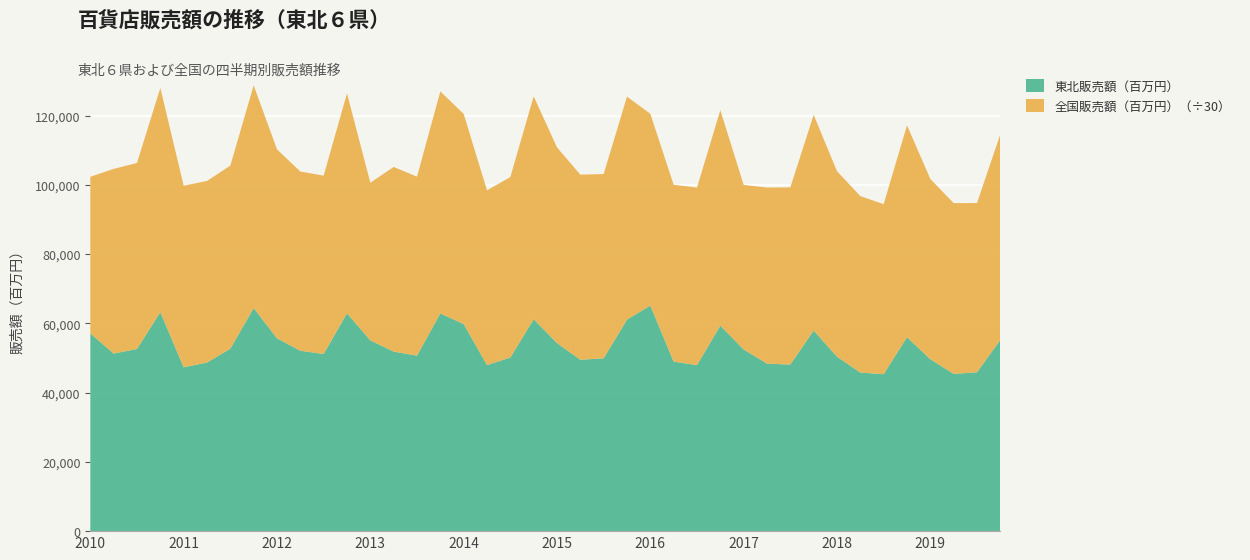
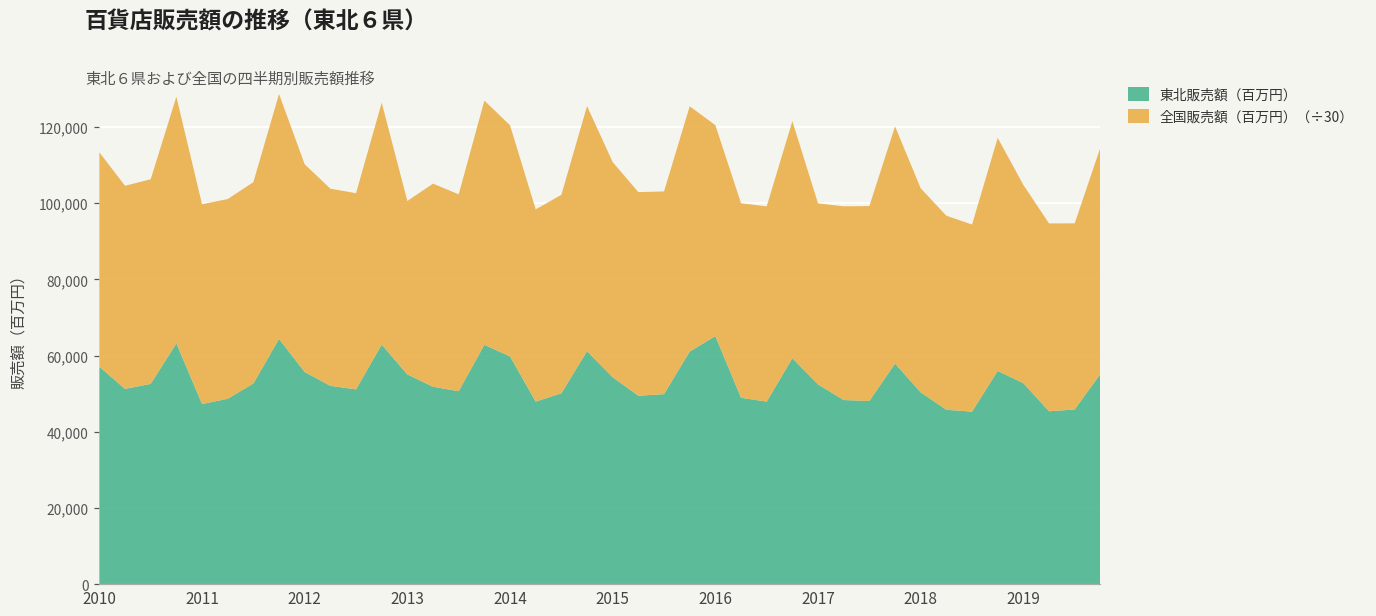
  {
    "東北販売額（百万円）": {
      "2010": "57,000",
      "2011": "47,000",
      "2012": "56,000",
      "2013": "55,000",
      "2014": "60,000",
      "2015": "54,000",
      "2016": "65,000",
      "2017": "52,000",
      "2018": "50,000",
-     "2019": "50,000"
+     "2019": "53,000"
    },
    "全国販売額（百万円）（÷30）": {
-     "2010": "45,000",
+     "2010": "56,000",
      "2011": "52,000",
      "2012": "55,000",
      "2013": "46,000",
      "2014": "61,000",
      "2015": "56,000",
      "2016": "55,000",
      "2017": "48,000",
      "2018": "54,000",
      "2019": "52,000"
    }
  }
